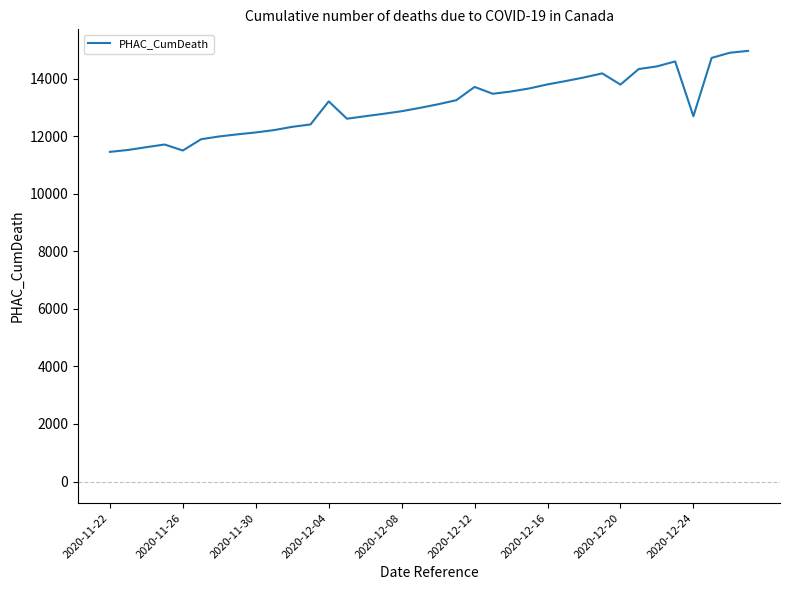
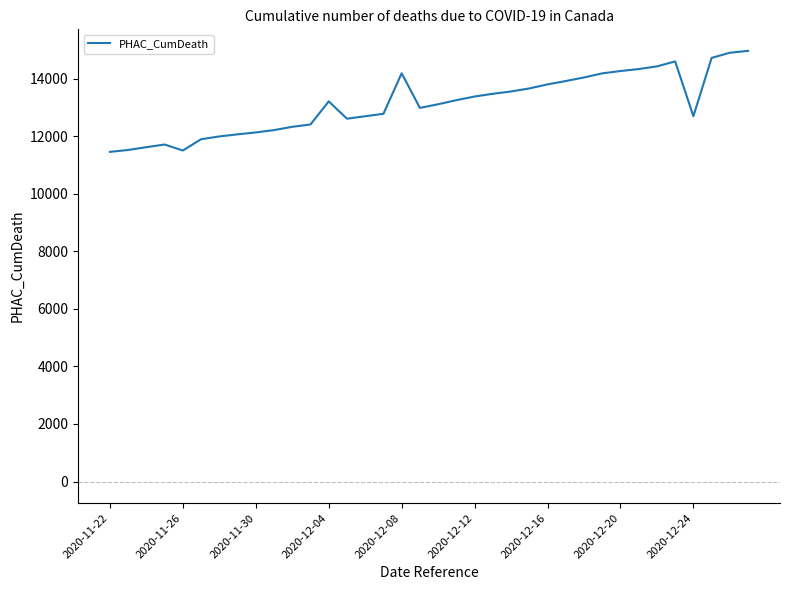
  {
    "2020-11-22": 11500,
    "2020-11-26": 11500,
    "2020-11-30": 12100,
    "2020-12-04": 13200,
-   "2020-12-08": 12900,
-   "2020-12-12": 13700,
+   "2020-12-08": 14200,
+   "2020-12-12": 13400,
    "2020-12-16": 13800,
-   "2020-12-20": 13800,
+   "2020-12-20": 14300,
    "2020-12-24": 12700
  }
